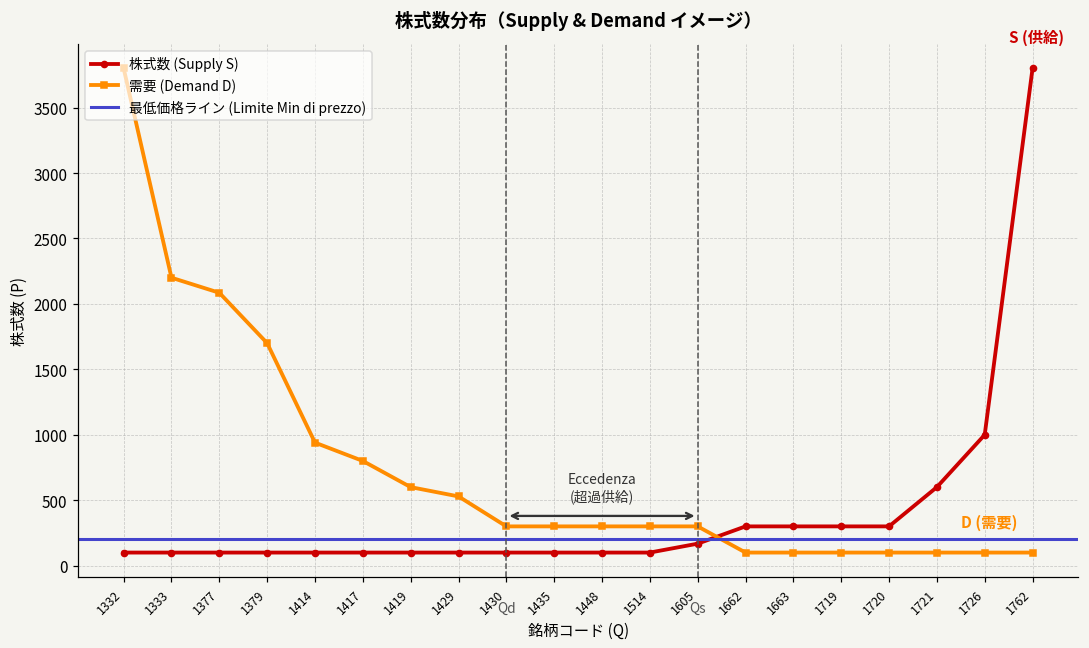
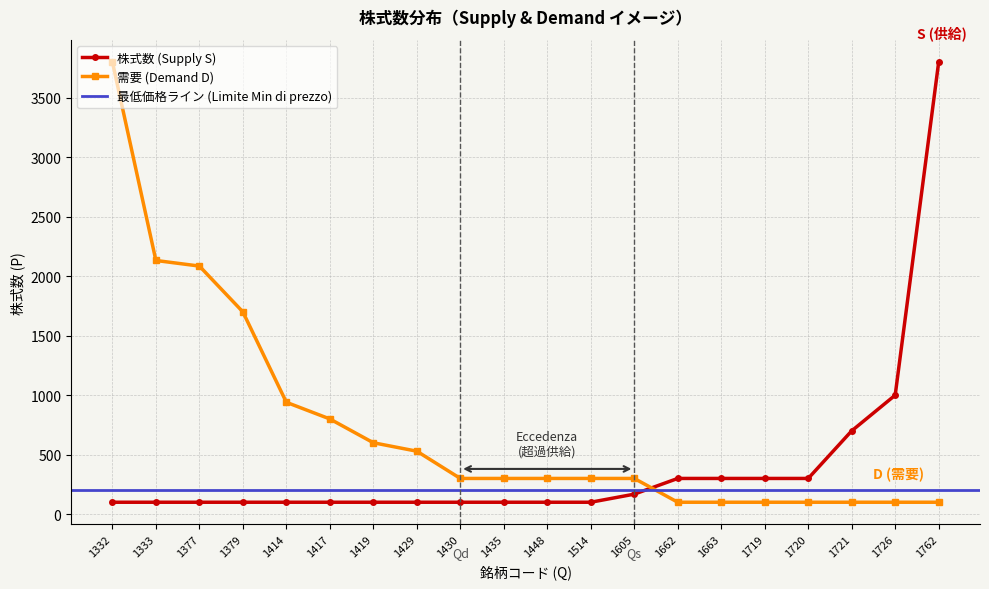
  {
    "株式数 (Supply S)": {
      "1332": 100,
      "1333": 100,
      "1377": 100,
      "1379": 100,
      "1414": 100,
      "1417": 100,
      "1419": 100,
      "1429": 100,
      "1430": 100,
      "1435": 100,
      "1448": 100,
      "1514": 100,
      "1605": 170,
      "1662": 300,
      "1663": 300,
      "1719": 300,
      "1720": 300,
-     "1721": 600,
+     "1721": 700,
      "1726": 1000,
      "1762": 3800
    },
    "需要 (Demand D)": {
-     "1333": 2200,
+     "1333": 2130,
      "1377": 2090,
      "1379": 1700,
      "1414": 940,
      "1417": 800,
      "1419": 600,
      "1429": 530,
      "1430": 300,
      "1435": 300,
      "1448": 300,
      "1514": 300,
      "1605": 300,
      "1662": 100,
      "1663": 100,
      "1719": 100,
      "1720": 100,
      "1721": 100,
      "1726": 100,
      "1762": 100
    }
  }
